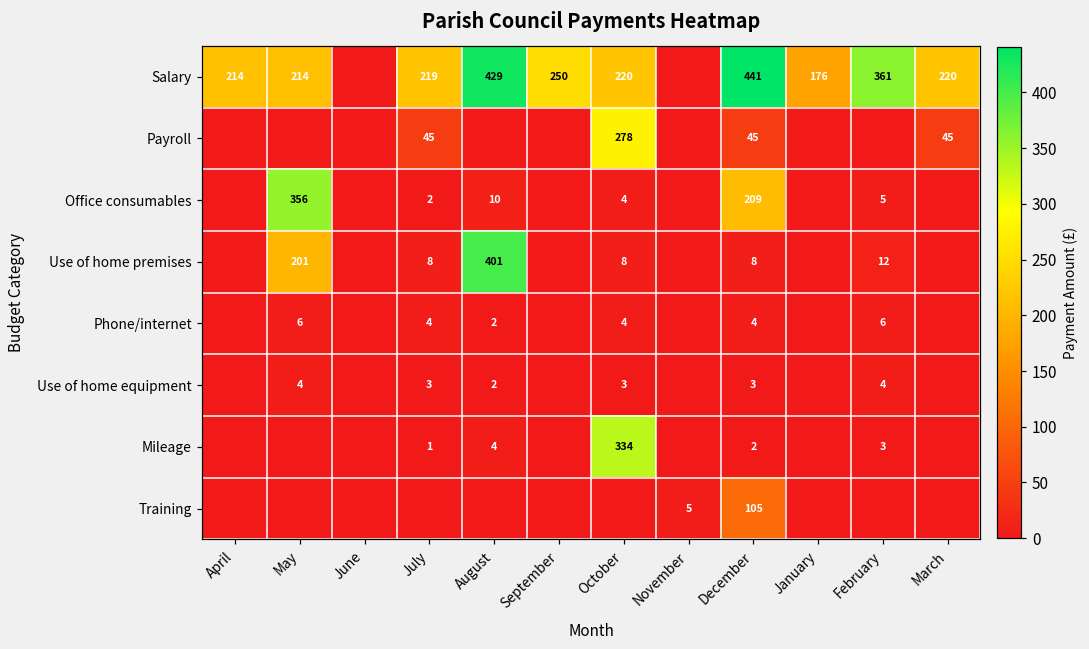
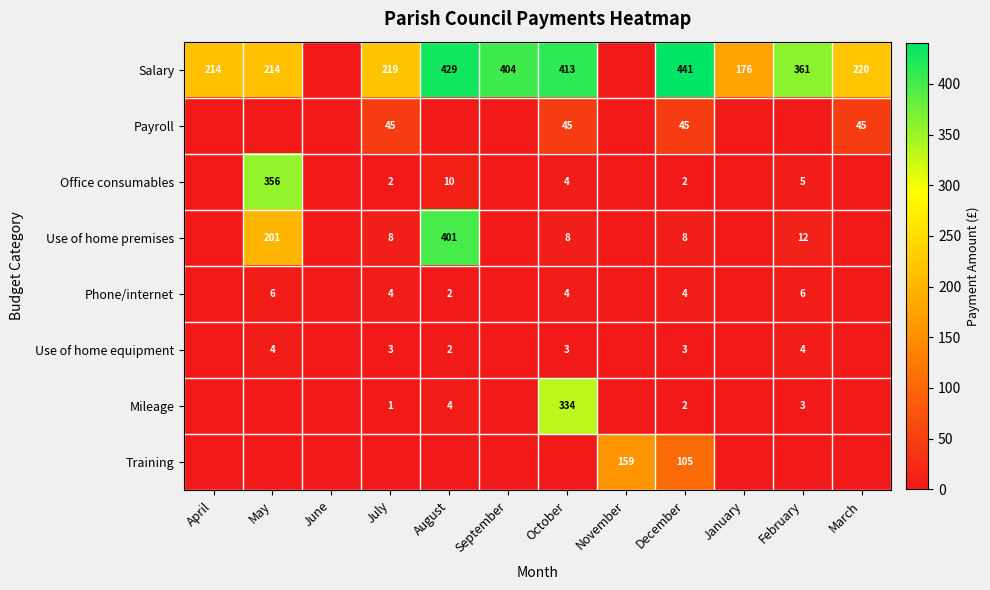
  {
    "Salary": {
      "April": 214,
      "May": 214,
      "July": 219,
      "August": 429,
-     "September": 250,
-     "October": 220,
+     "September": 404,
+     "October": 413,
      "December": 441,
      "January": 176,
      "February": 361,
      "March": 220
    },
    "Payroll": {
      "July": 45,
-     "October": 278,
+     "October": 45,
      "December": 45,
      "March": 45
    },
    "Office consumables": {
      "May": 356,
      "July": 2,
      "August": 10,
      "October": 4,
-     "December": 209,
+     "December": 2,
      "February": 5
    },
    "Use of home premises": {
      "May": 201,
      "July": 8,
      "August": 401,
      "October": 8,
      "December": 8,
      "February": 12
    },
    "Phone/internet": {
      "May": 6,
      "July": 4,
      "August": 2,
      "October": 4,
      "December": 4,
      "February": 6
    },
    "Use of home equipment": {
      "May": 4,
      "July": 3,
      "August": 2,
      "October": 3,
      "December": 3,
      "February": 4
    },
    "Mileage": {
      "July": 1,
      "August": 4,
      "October": 334,
      "December": 2,
      "February": 3
    },
    "Training": {
-     "November": 5,
+     "November": 159,
      "December": 105
    }
  }
